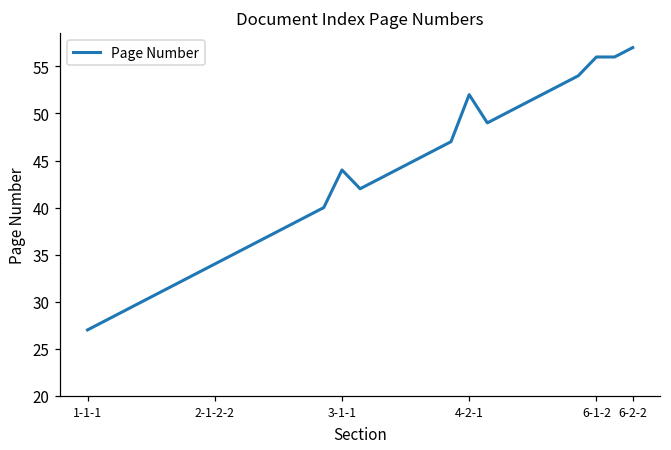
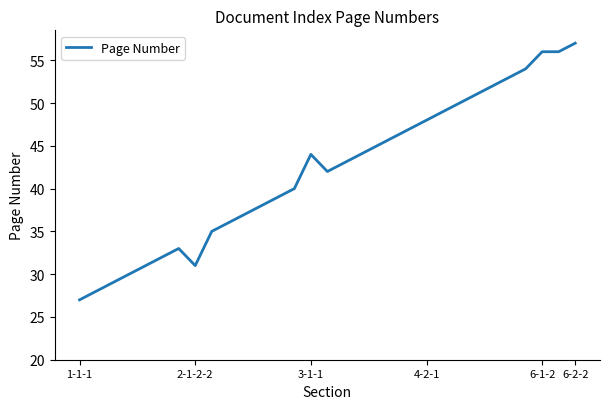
  {
    "1-1-1": 27,
-   "2-1-2-2": 34,
+   "2-1-2-2": 31,
    "3-1-1": 44,
-   "4-2-1": 52,
+   "4-2-1": 48,
    "6-1-2": 56,
    "6-2-2": 57
  }
